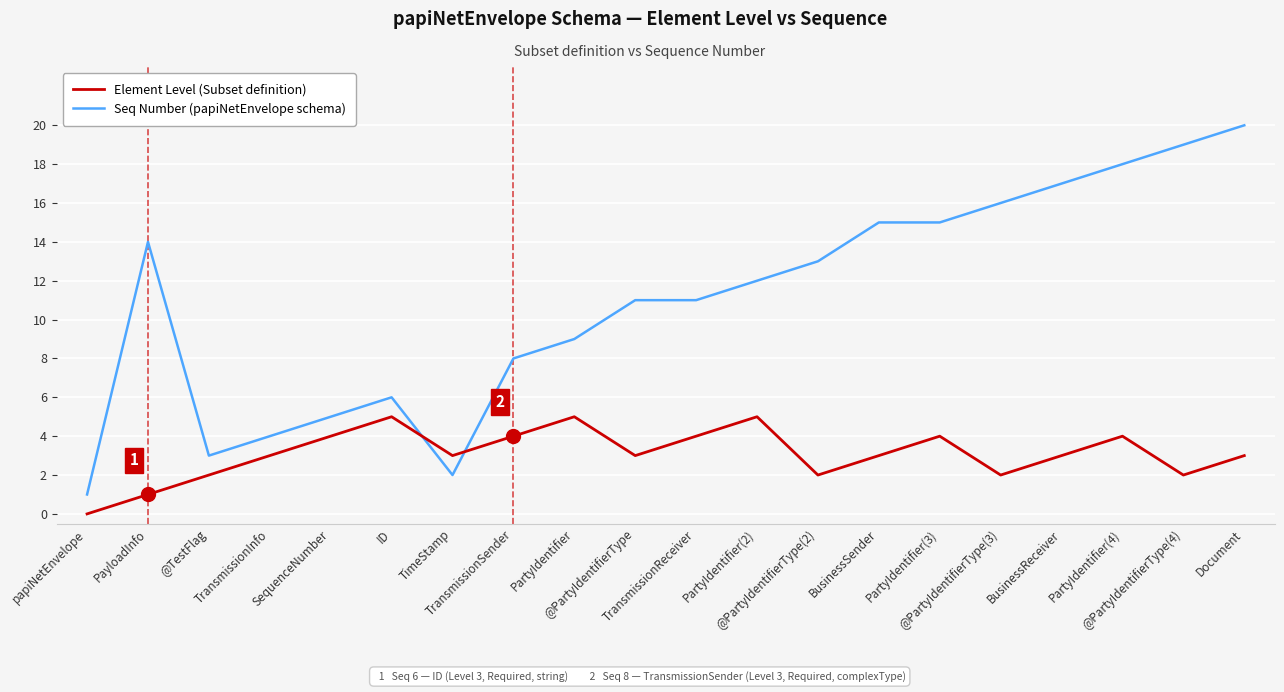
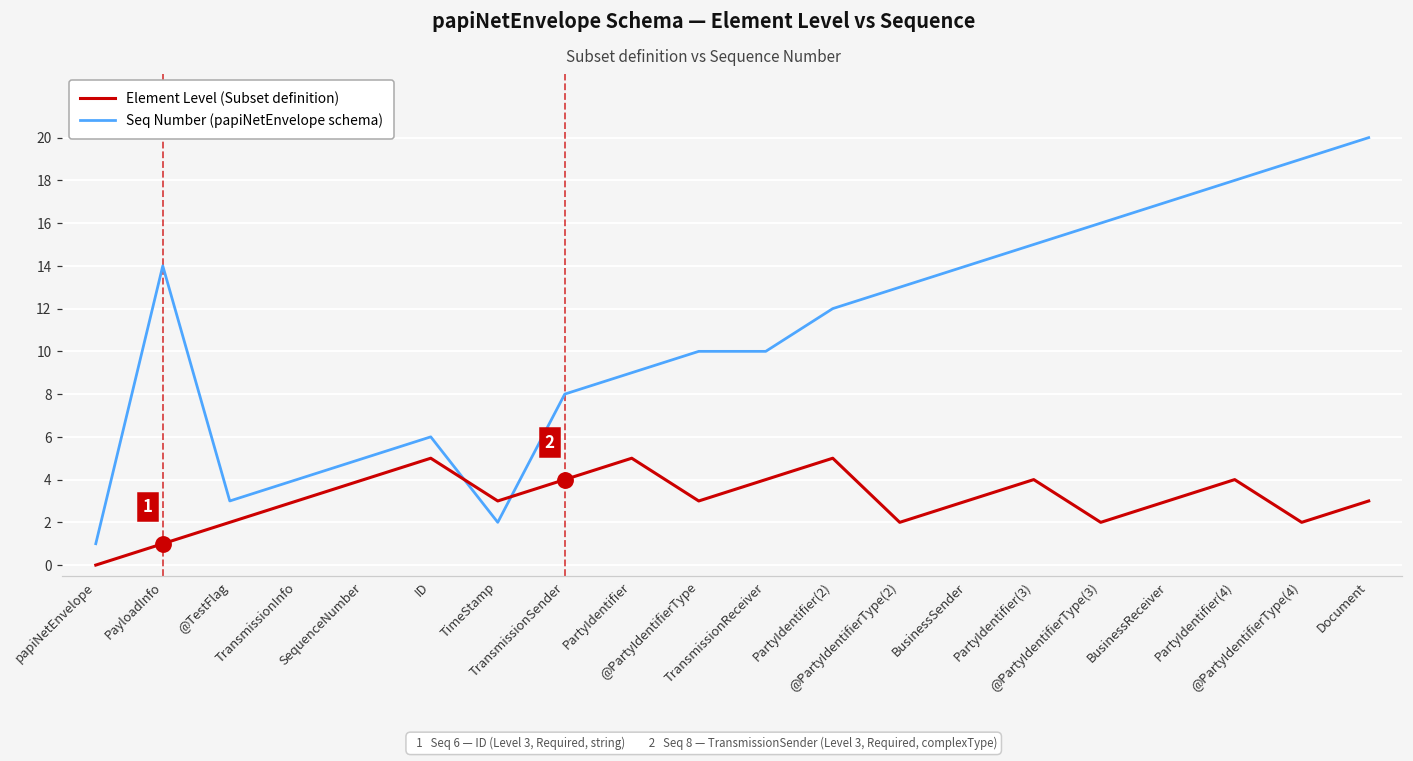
  {
    "Seq Number (papiNetEnvelope schema)": {
      "papiNetEnvelope": 1,
      "PayloadInfo": 14,
      "@TestFlag": 3,
      "TransmissionInfo": 4,
      "SequenceNumber": 5,
      "ID": 6,
      "TimeStamp": 2,
      "TransmissionSender": 8,
      "PartyIdentifier": 9,
-     "@PartyIdentifierType": 11,
-     "TransmissionReceiver": 11,
+     "@PartyIdentifierType": 10,
+     "TransmissionReceiver": 10,
      "PartyIdentifier(2)": 12,
      "@PartyIdentifierType(2)": 13,
-     "BusinessSender": 15,
+     "BusinessSender": 14,
      "PartyIdentifier(3)": 15,
      "@PartyIdentifierType(3)": 16,
      "BusinessReceiver": 17,
      "PartyIdentifier(4)": 18,
      "@PartyIdentifierType(4)": 19,
      "Document": 20
    }
  }
